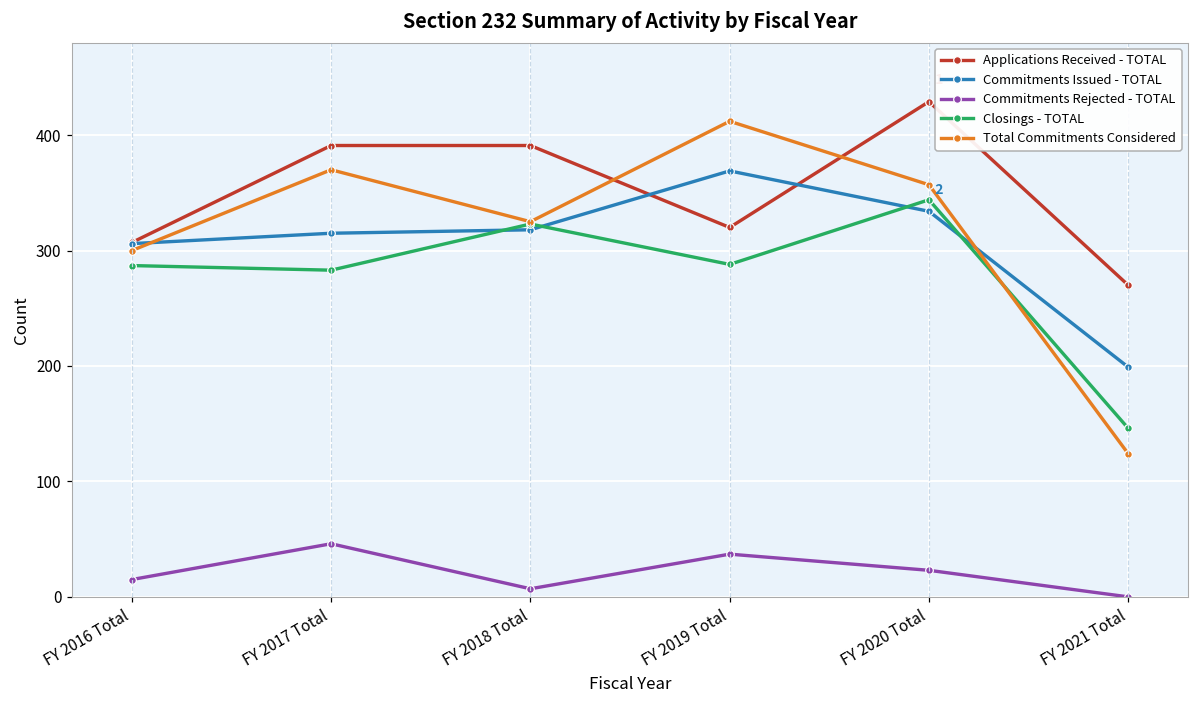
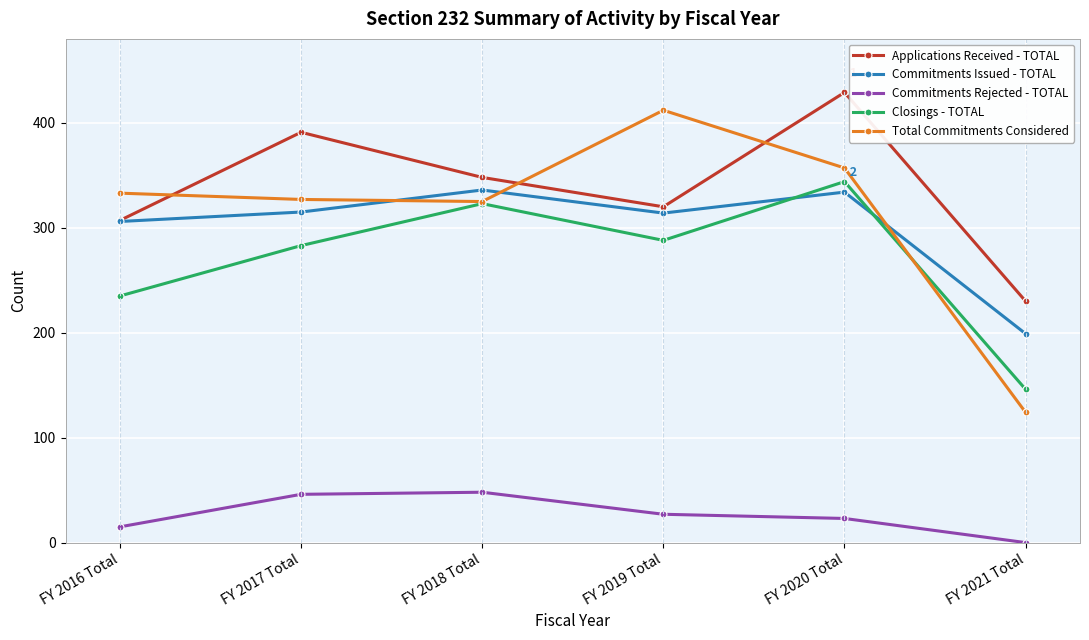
  {
    "Applications Received - TOTAL": {
      "FY 2017 Total": 391,
-     "FY 2018 Total": 391,
+     "FY 2018 Total": 348,
      "FY 2019 Total": 320,
-     "FY 2021 Total": 270
+     "FY 2021 Total": 230
    },
    "Commitments Issued - TOTAL": {
      "FY 2017 Total": 315,
-     "FY 2018 Total": 318,
-     "FY 2019 Total": 369,
+     "FY 2018 Total": 336,
+     "FY 2019 Total": 314,
      "FY 2020 Total": 334,
      "FY 2021 Total": 199
    },
    "Commitments Rejected - TOTAL": {
      "FY 2016 Total": 15,
      "FY 2017 Total": 46,
-     "FY 2018 Total": 7,
-     "FY 2019 Total": 37,
+     "FY 2018 Total": 48,
+     "FY 2019 Total": 27,
      "FY 2020 Total": 23,
      "FY 2021 Total": 0
    },
    "Closings - TOTAL": {
-     "FY 2016 Total": 287,
+     "FY 2016 Total": 235,
      "FY 2017 Total": 283,
      "FY 2019 Total": 288,
      "FY 2020 Total": 344,
      "FY 2021 Total": 146
    },
    "Total Commitments Considered": {
-     "FY 2016 Total": 300,
-     "FY 2017 Total": 370,
+     "FY 2016 Total": 333,
+     "FY 2017 Total": 327,
      "FY 2019 Total": 412,
      "FY 2021 Total": 124
    }
  }
